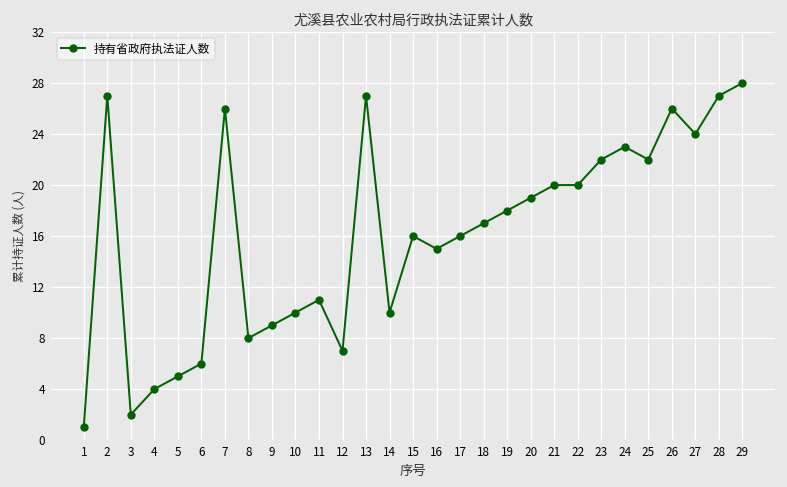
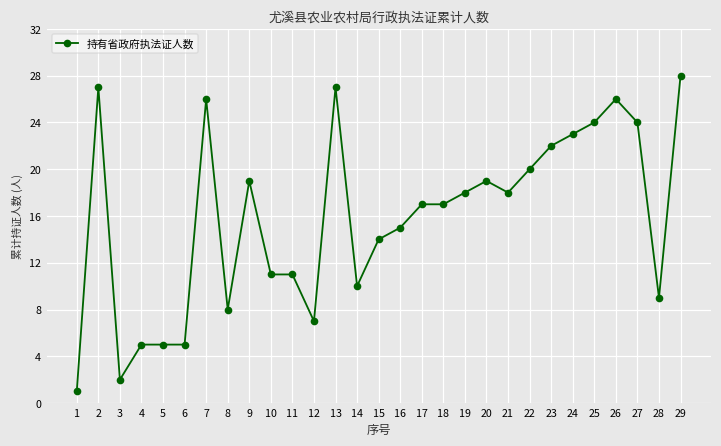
  {
    "1": 1,
    "2": 27,
    "3": 2,
-   "4": 4,
+   "4": 5,
    "5": 5,
-   "6": 6,
+   "6": 5,
    "7": 26,
    "8": 8,
-   "9": 9,
-   "10": 10,
+   "9": 19,
+   "10": 11,
    "11": 11,
    "12": 7,
    "13": 27,
    "14": 10,
-   "15": 16,
+   "15": 14,
    "16": 15,
-   "17": 16,
+   "17": 17,
    "18": 17,
    "19": 18,
    "20": 19,
-   "21": 20,
+   "21": 18,
    "22": 20,
    "23": 22,
    "24": 23,
-   "25": 22,
+   "25": 24,
    "26": 26,
    "27": 24,
-   "28": 27,
+   "28": 9,
    "29": 28
  }
